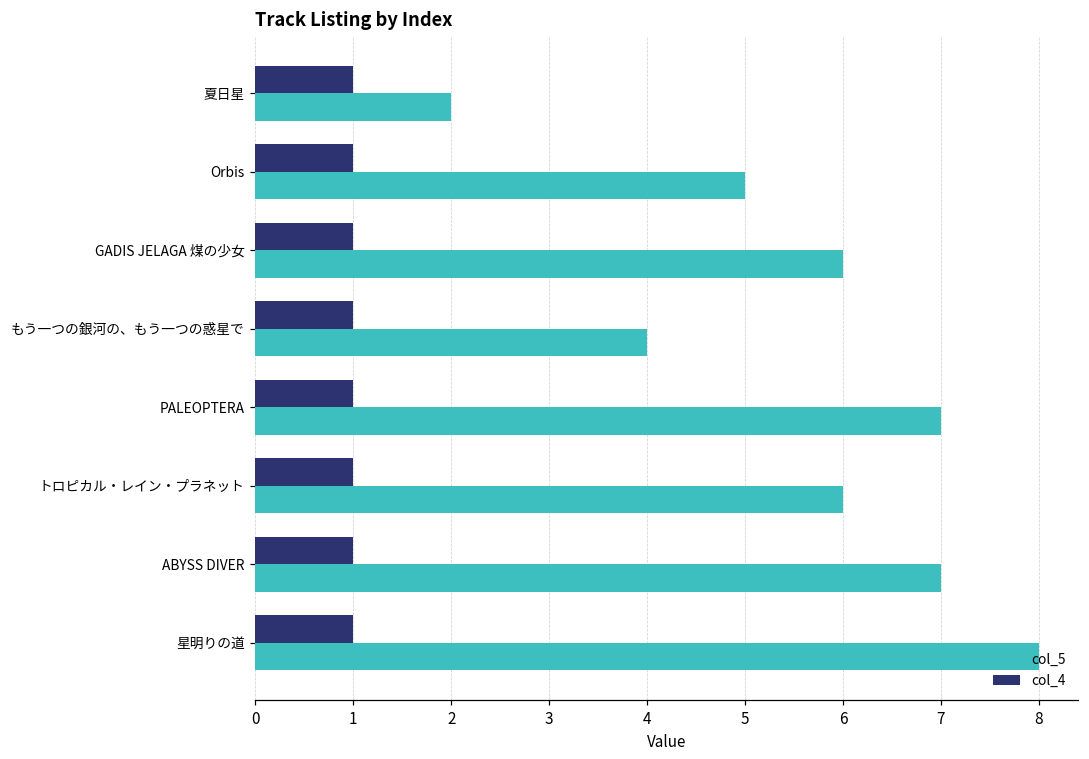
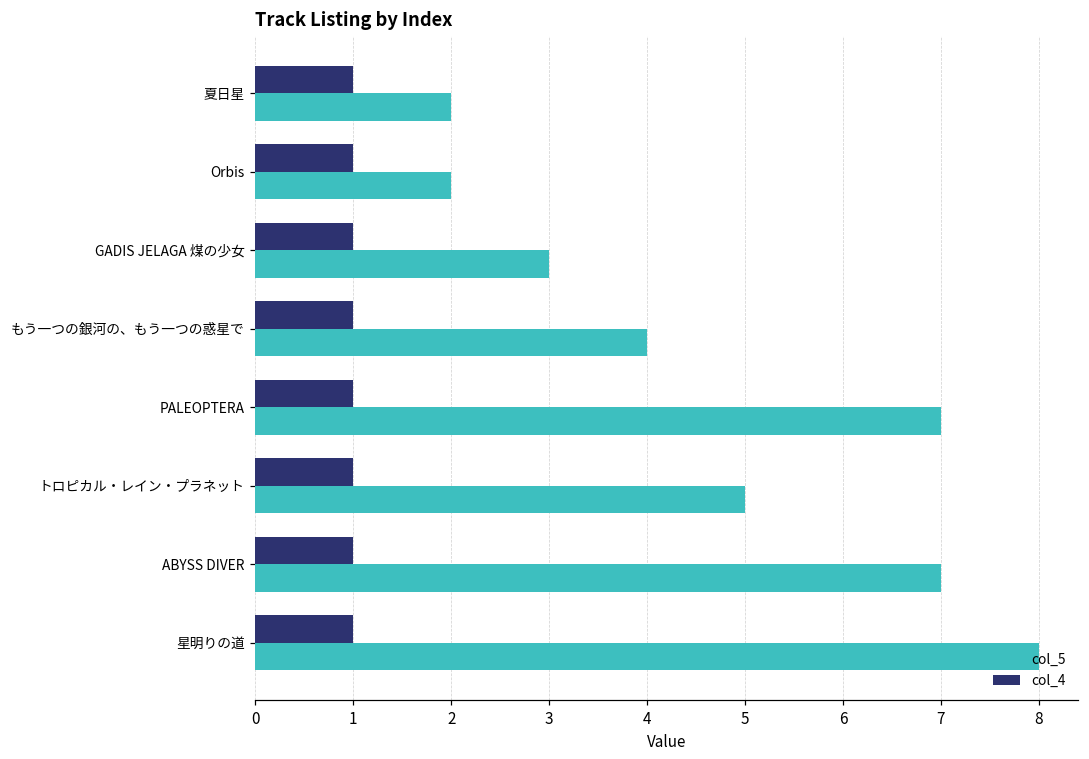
  {
    "col_5": {
      "夏日星": 2,
-     "Orbis": 5,
-     "GADIS JELAGA 煤の少女": 6,
+     "Orbis": 2,
+     "GADIS JELAGA 煤の少女": 3,
      "もう一つの銀河の、もう一つの惑星で": 4,
      "PALEOPTERA": 7,
-     "トロピカル・レイン・プラネット": 6,
+     "トロピカル・レイン・プラネット": 5,
      "ABYSS DIVER": 7,
      "星明りの道": 8
    },
    "col_4": {
      "夏日星": 1,
      "Orbis": 1,
      "GADIS JELAGA 煤の少女": 1,
      "もう一つの銀河の、もう一つの惑星で": 1,
      "PALEOPTERA": 1,
      "トロピカル・レイン・プラネット": 1,
      "ABYSS DIVER": 1,
      "星明りの道": 1
    }
  }
